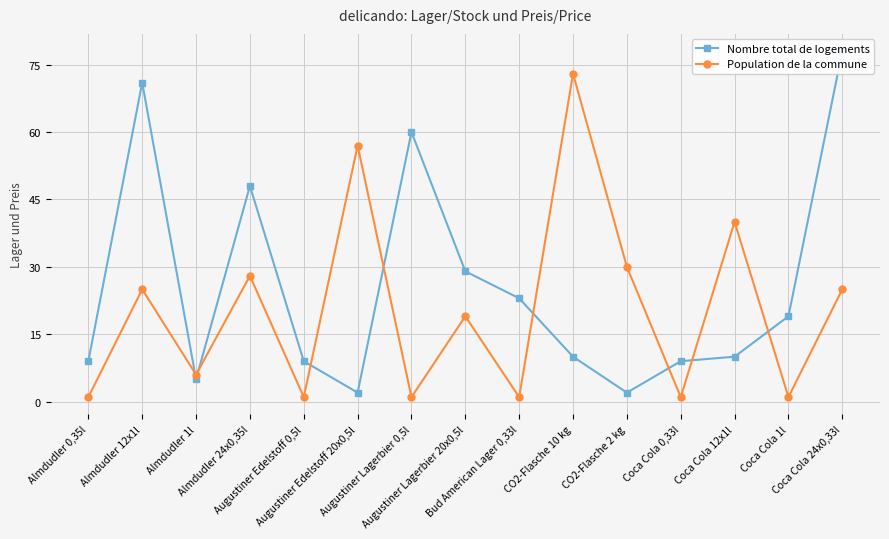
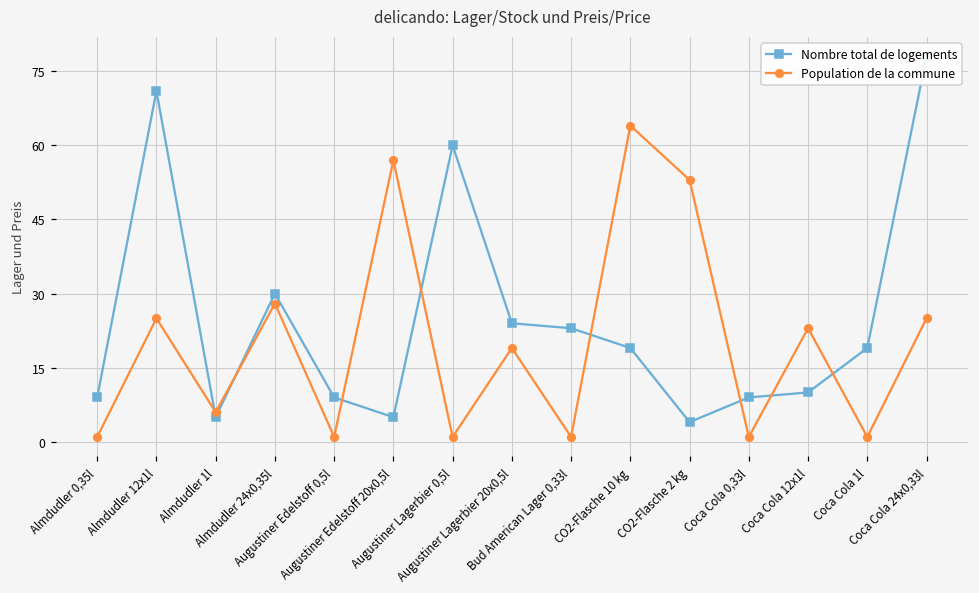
  {
    "Nombre total de logements": {
      "Almdudler 0,35l": 9,
      "Almdudler 12x1l": 71,
      "Almdudler 1l": 5,
-     "Almdudler 24x0,35l": 48,
+     "Almdudler 24x0,35l": 30,
      "Augustiner Edelstoff 0,5l": 9,
-     "Augustiner Edelstoff 20x0,5l": 2,
+     "Augustiner Edelstoff 20x0,5l": 5,
      "Augustiner Lagerbier 0,5l": 60,
-     "Augustiner Lagerbier 20x0,5l": 29,
+     "Augustiner Lagerbier 20x0,5l": 24,
      "Bud American Lager 0,33l": 23,
-     "CO2-Flasche 10 kg": 10,
-     "CO2-Flasche 2 kg": 2,
+     "CO2-Flasche 10 kg": 19,
+     "CO2-Flasche 2 kg": 4,
      "Coca Cola 0,33l": 9,
      "Coca Cola 12x1l": 10,
      "Coca Cola 1l": 19
    },
    "Population de la commune": {
      "Almdudler 0,35l": 1,
      "Almdudler 12x1l": 25,
      "Almdudler 1l": 6,
      "Almdudler 24x0,35l": 28,
      "Augustiner Edelstoff 0,5l": 1,
      "Augustiner Edelstoff 20x0,5l": 57,
      "Augustiner Lagerbier 0,5l": 1,
      "Augustiner Lagerbier 20x0,5l": 19,
      "Bud American Lager 0,33l": 1,
-     "CO2-Flasche 10 kg": 73,
-     "CO2-Flasche 2 kg": 30,
+     "CO2-Flasche 10 kg": 64,
+     "CO2-Flasche 2 kg": 53,
      "Coca Cola 0,33l": 1,
-     "Coca Cola 12x1l": 40,
+     "Coca Cola 12x1l": 23,
      "Coca Cola 1l": 1,
      "Coca Cola 24x0,33l": 25
    }
  }
